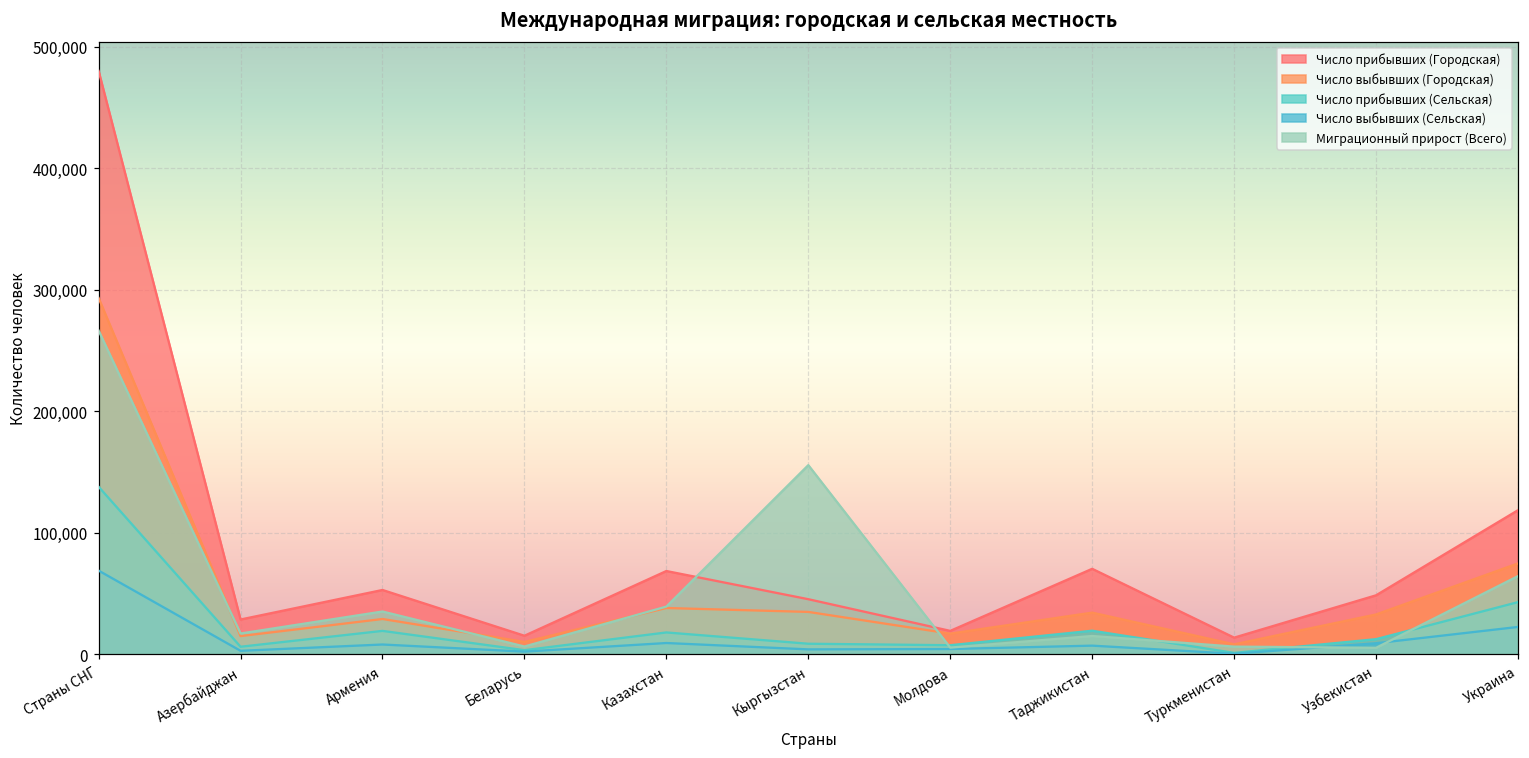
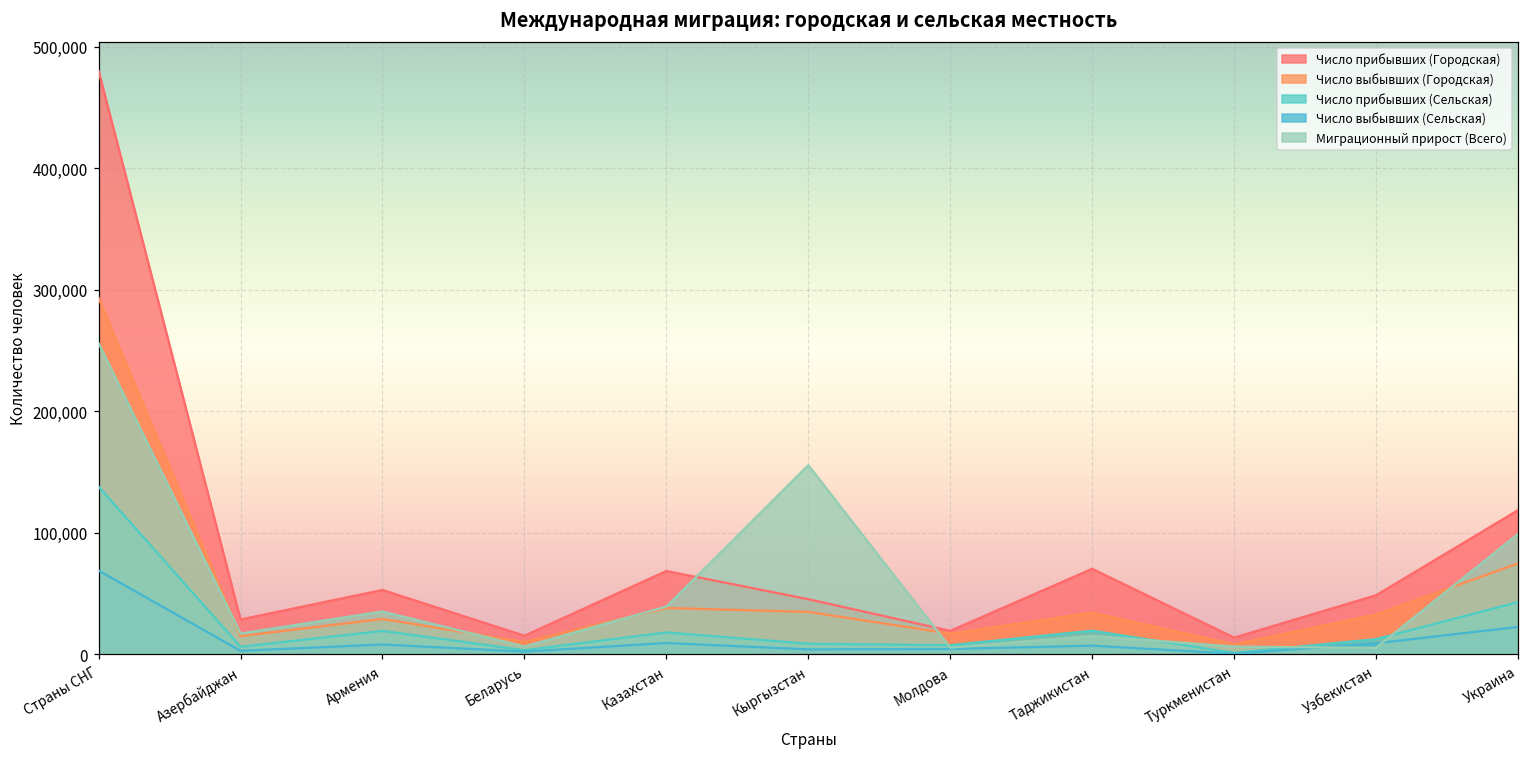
  {
    "Миграционный прирост (Всего)": {
-     "Страны СНГ": "266,000",
+     "Страны СНГ": "256,000",
      "Армения": "35,000",
      "Беларусь": "6,000",
      "Кыргызстан": "156,000",
      "Таджикистан": "15,000",
      "Узбекистан": "5,000",
-     "Украина": "64,000"
+     "Украина": "99,000"
    }
  }
